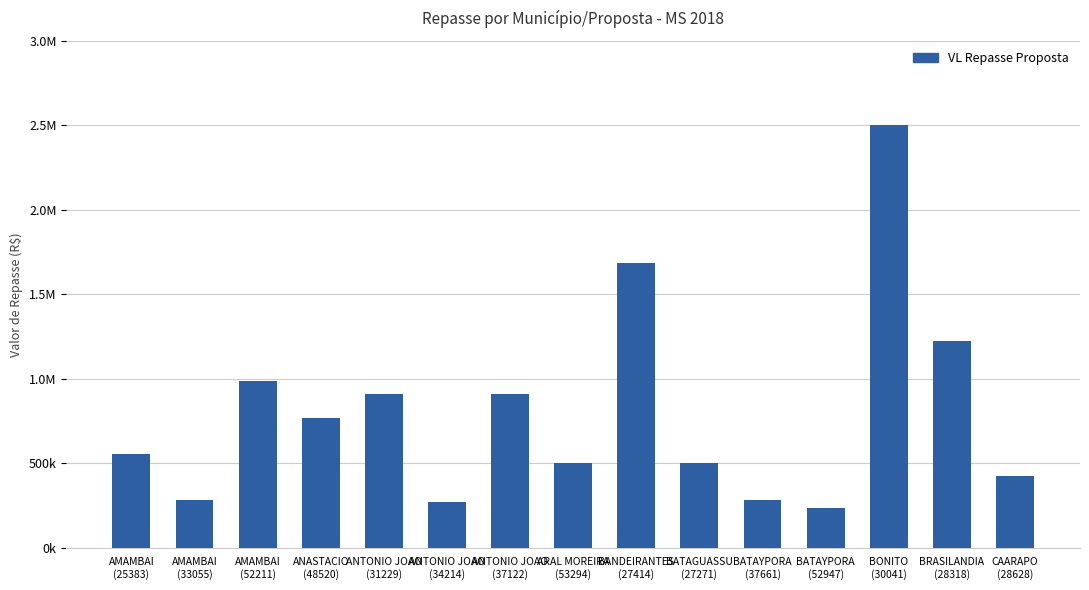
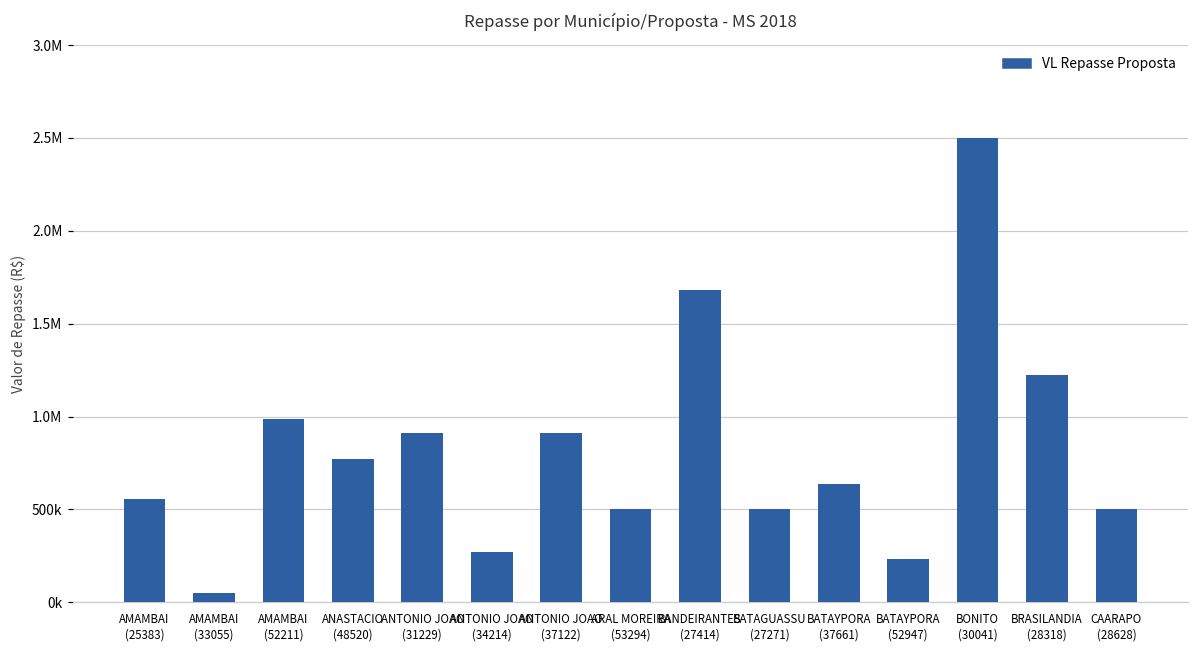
  {
    "AMAMBAI (25383)": 560000,
-   "AMAMBAI (33055)": 280000,
+   "AMAMBAI (33055)": 50000,
    "AMAMBAI (52211)": 990000,
    "ANASTACIO (48520)": 770000,
    "BANDEIRANTES (27414)": 1680000,
    "BATAGUASSU (27271)": 500000,
-   "BATAYPORA (37661)": 280000,
+   "BATAYPORA (37661)": 640000,
    "BATAYPORA (52947)": 230000,
    "BONITO (30041)": 2500000,
    "BRASILANDIA (28318)": 1220000,
-   "CAARAPO (28628)": 420000
+   "CAARAPO (28628)": 500000
  }
